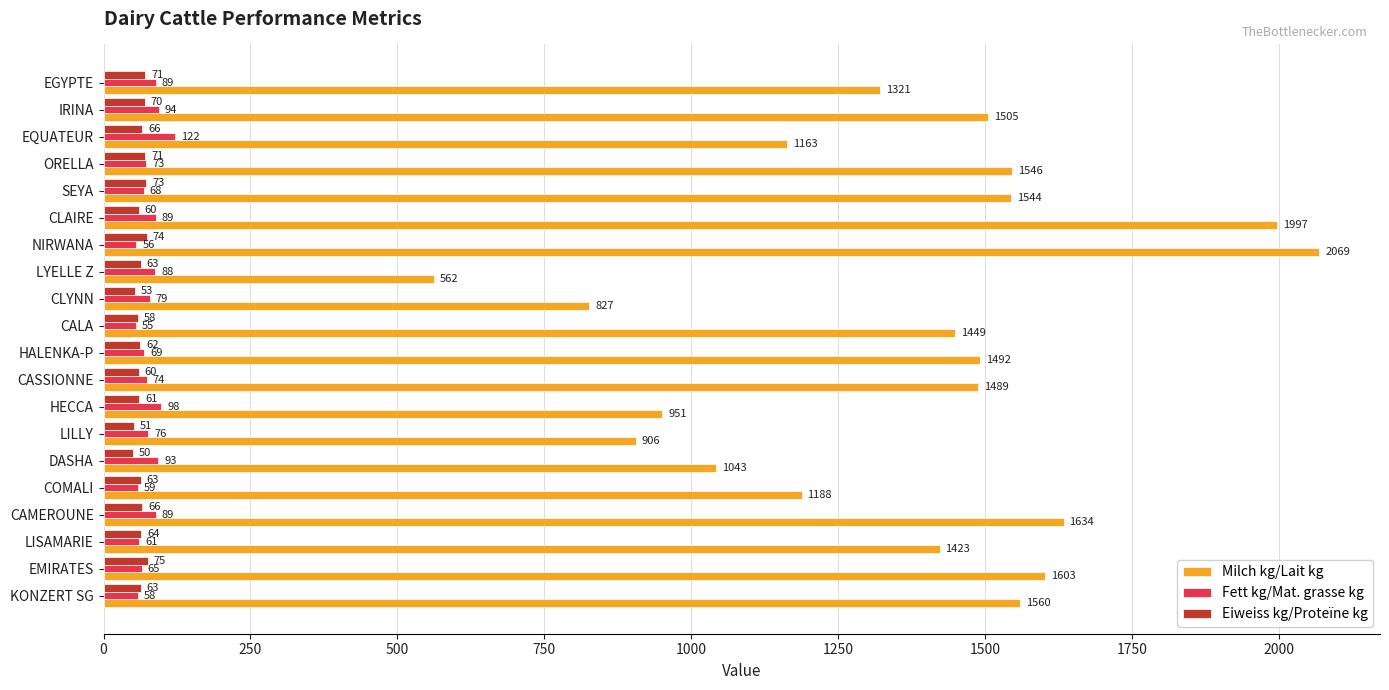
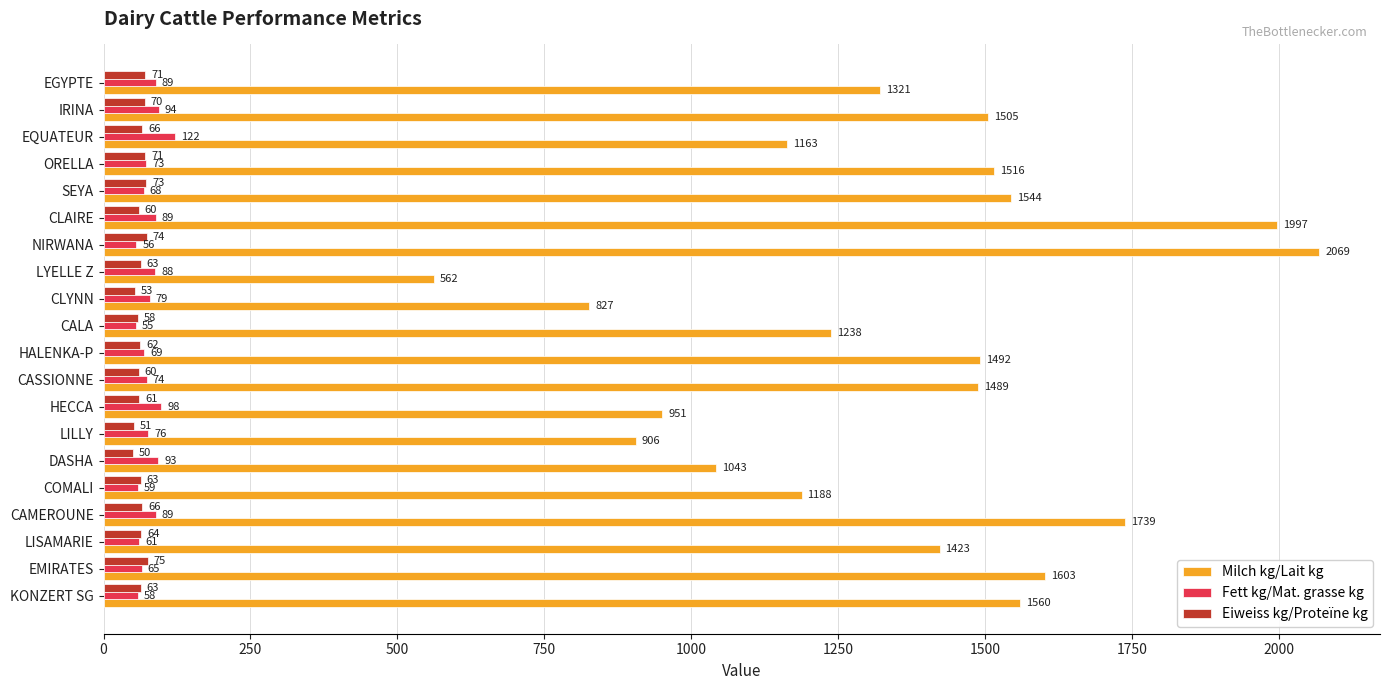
  {
    "Milch kg/Lait kg": {
      "EGYPTE": 1321,
      "IRINA": 1505,
      "EQUATEUR": 1163,
-     "ORELLA": 1546,
+     "ORELLA": 1516,
      "SEYA": 1544,
      "CLAIRE": 1997,
      "NIRWANA": 2069,
      "LYELLE Z": 562,
      "CLYNN": 827,
-     "CALA": 1449,
+     "CALA": 1238,
      "HALENKA-P": 1492,
      "CASSIONNE": 1489,
      "HECCA": 951,
      "LILLY": 906,
      "DASHA": 1043,
      "COMALI": 1188,
-     "CAMEROUNE": 1634,
+     "CAMEROUNE": 1739,
      "LISAMARIE": 1423,
      "EMIRATES": 1603,
      "KONZERT SG": 1560
    }
  }
